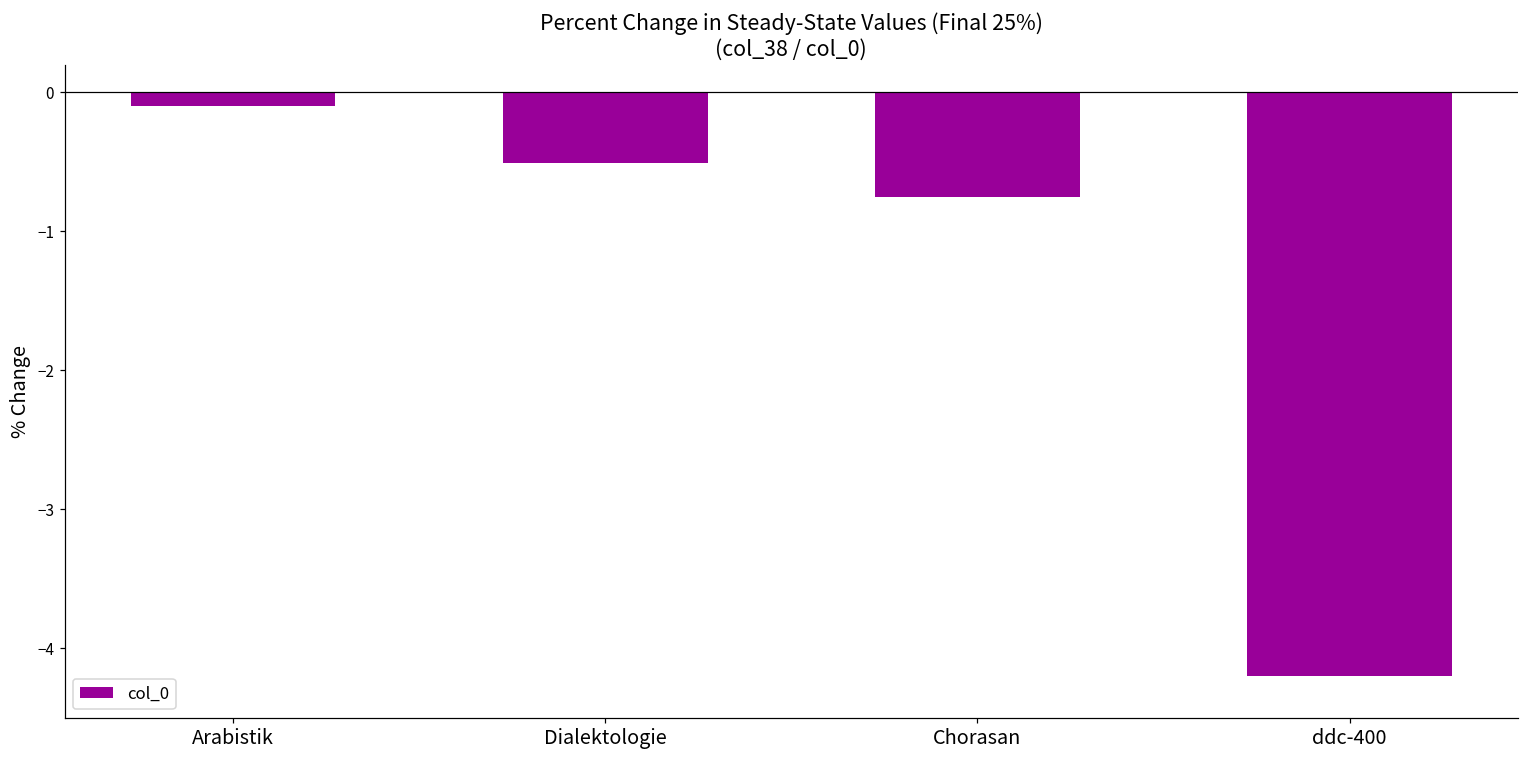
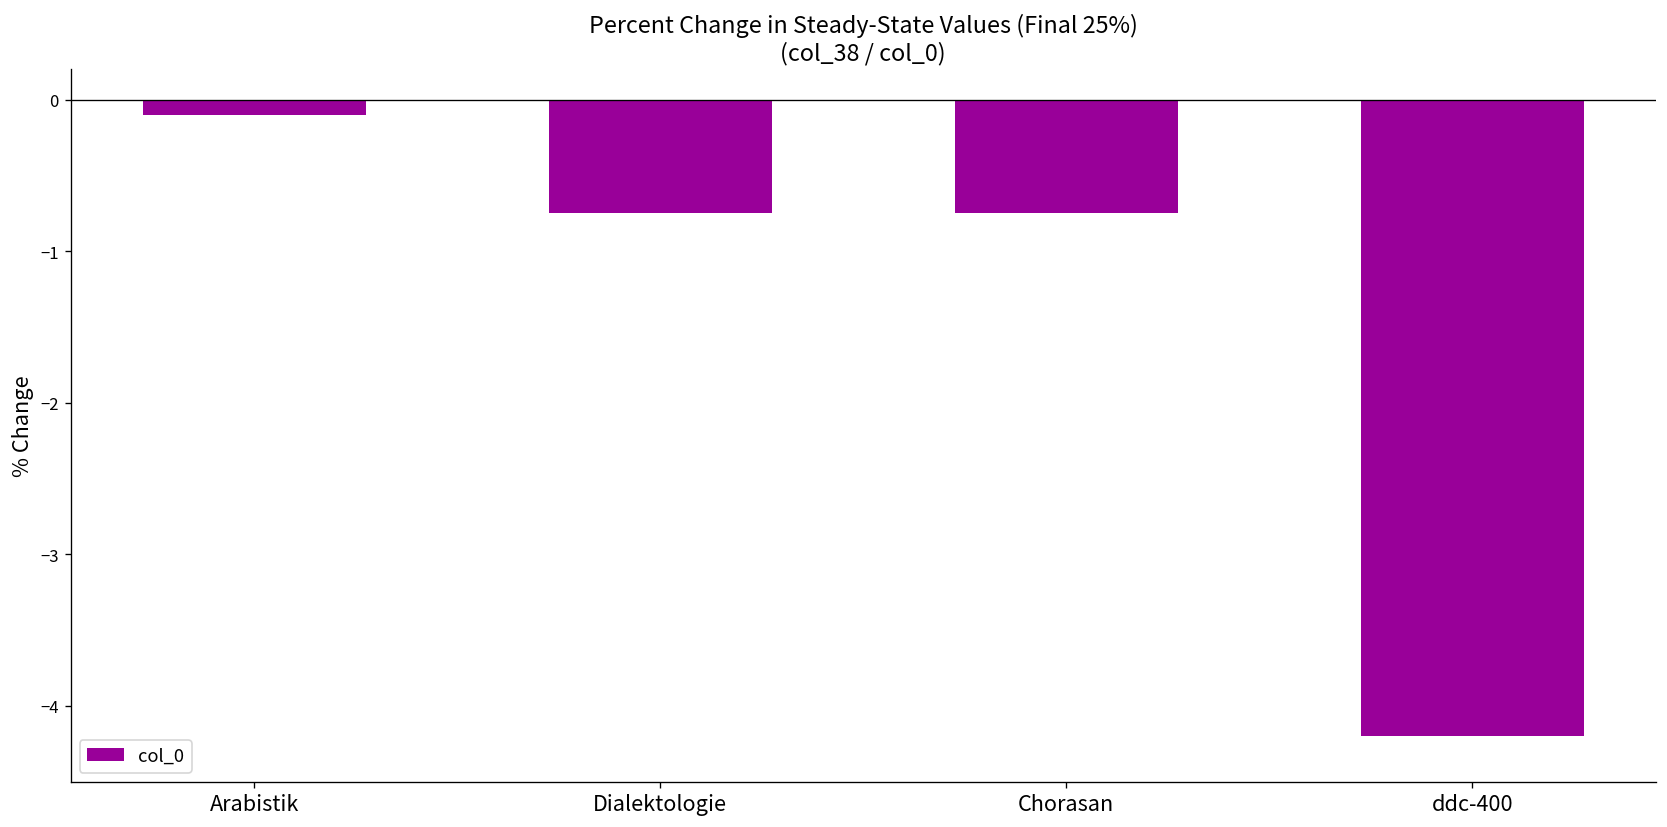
  {
    "Arabistik": -0.10,
-   "Dialektologie": -0.51,
+   "Dialektologie": -0.75,
    "Chorasan": -0.75,
    "ddc-400": -4.20
  }
